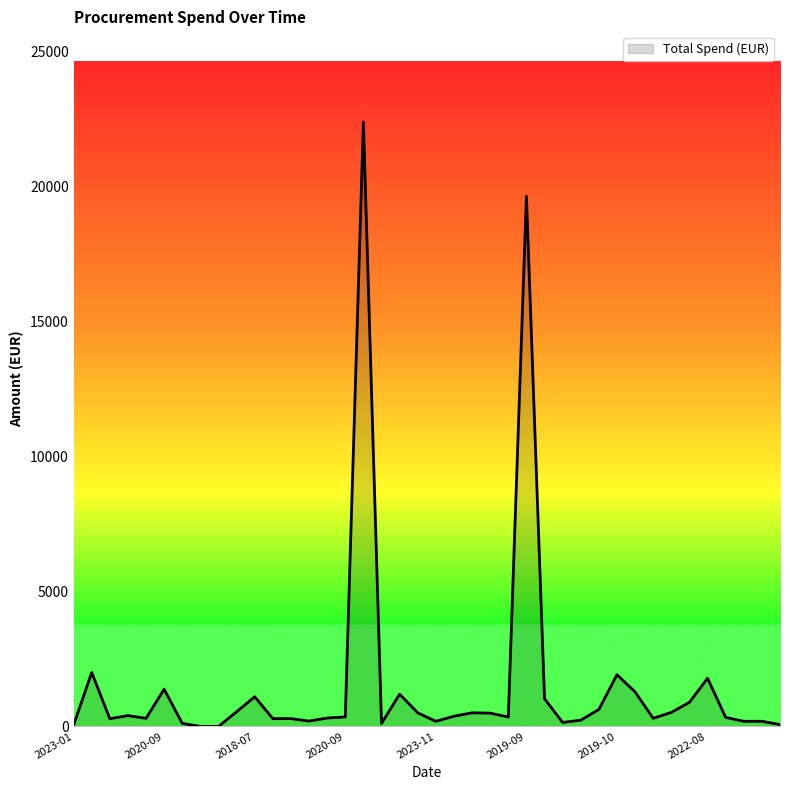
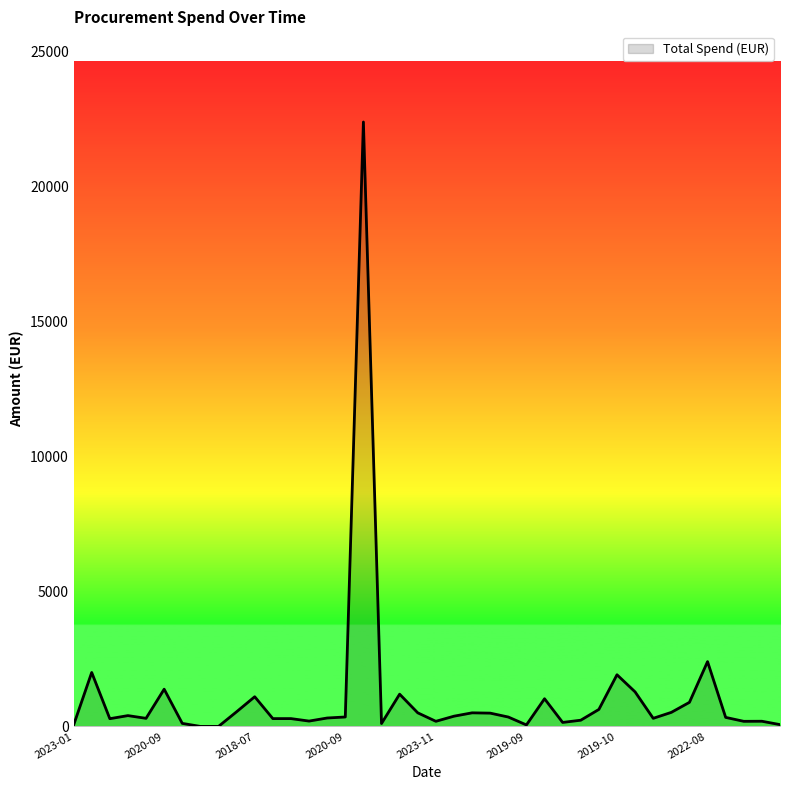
  {
    "2023-01": 0,
    "2018-07": 1100,
-   "2019-09": 19600,
+   "2019-09": 100,
    "2019-10": 1900,
-   "2022-08": 1800
+   "2022-08": 2400
  }
